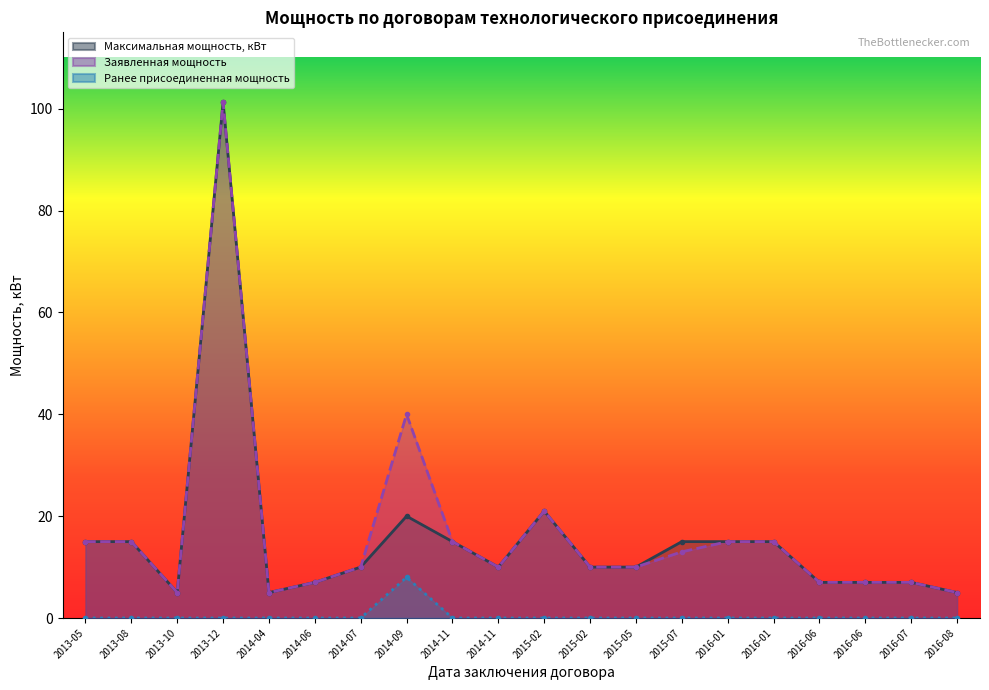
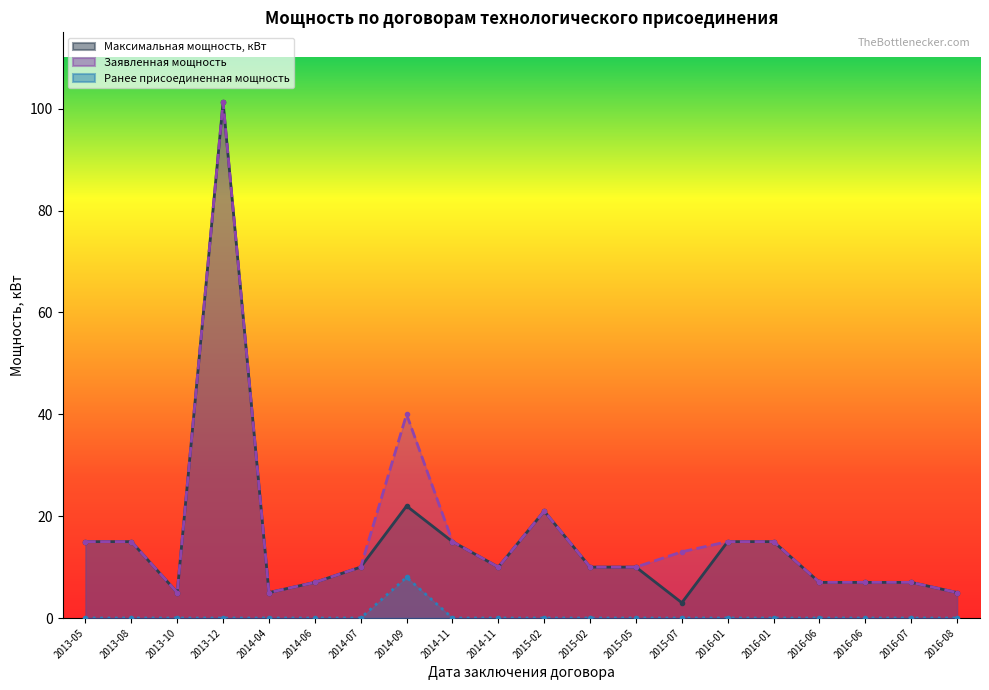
  {
    "Максимальная мощность, кВт": {
-     "2014-09": 20,
-     "2015-07": 15
+     "2014-09": 22,
+     "2015-07": 3
    },
    "Заявленная мощность": {
      "2014-09": 40,
      "2015-07": 13
    },
    "Ранее присоединенная мощность": {
      "2013-05": 0,
      "2013-08": 0,
      "2013-10": 0,
      "2013-12": 0,
      "2014-04": 0,
      "2014-06": 0,
      "2014-07": 0,
      "2014-09": 8,
      "2015-05": 0,
      "2015-07": 0,
      "2016-07": 0,
      "2016-08": 0
    }
  }
